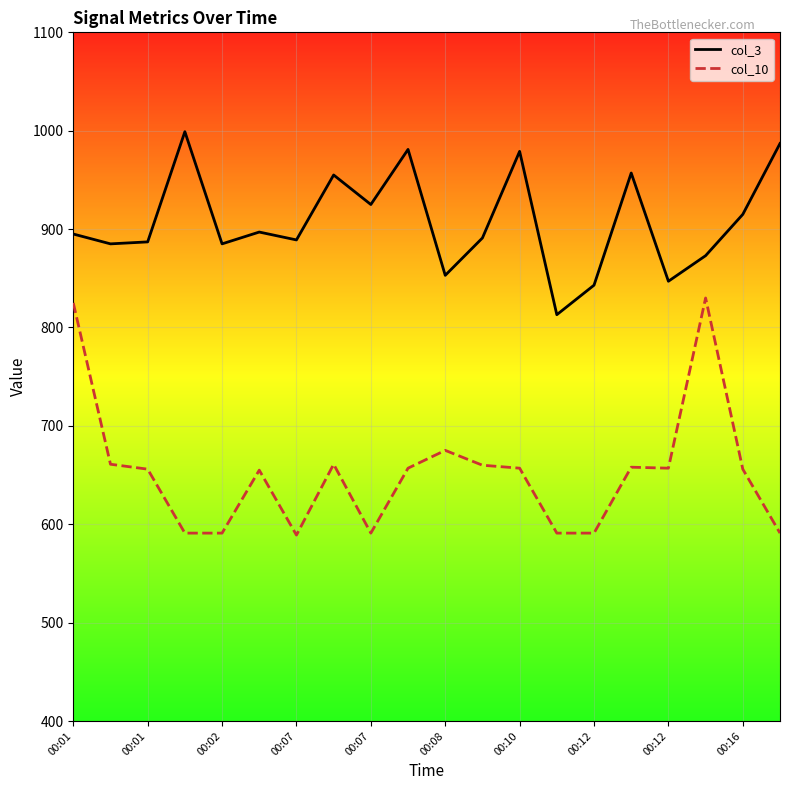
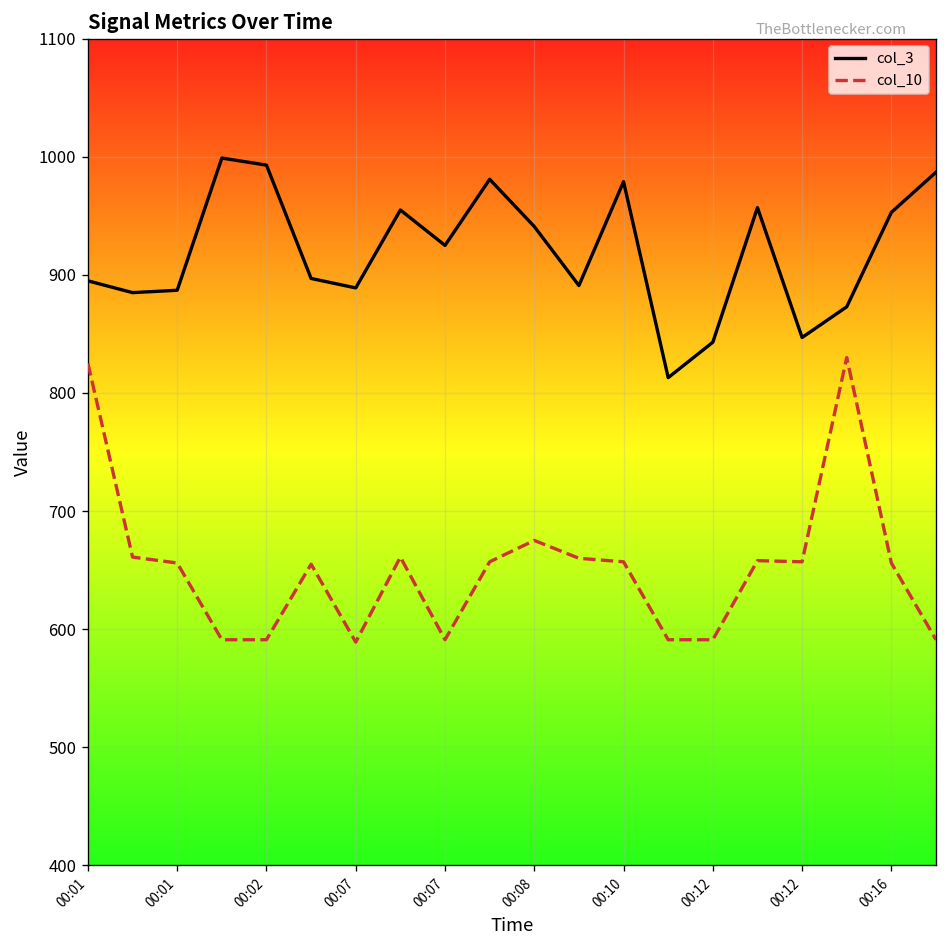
  {
    "col_3": {
-     "00:02": 890,
-     "00:08": 850,
+     "00:02": 990,
+     "00:08": 940,
      "00:10": 980,
-     "00:16": 920
+     "00:16": 950
    },
    "col_10": {
      "00:02": 590,
      "00:08": 680,
      "00:10": 660,
      "00:16": 660
    }
  }
